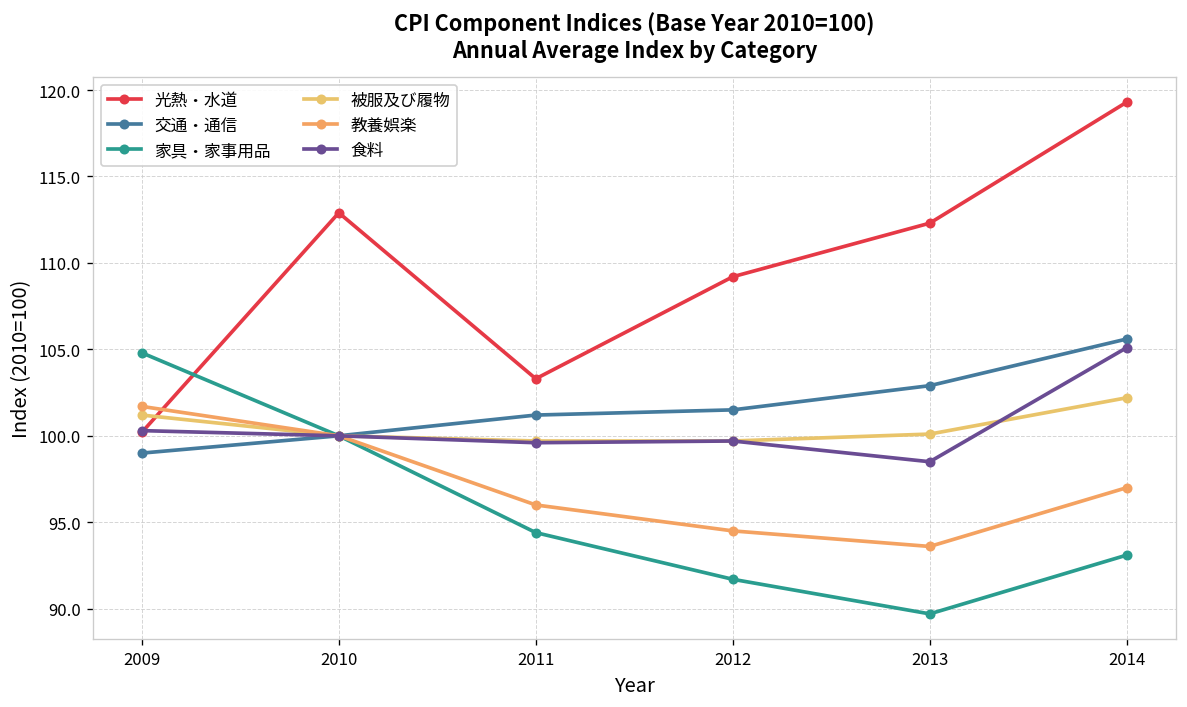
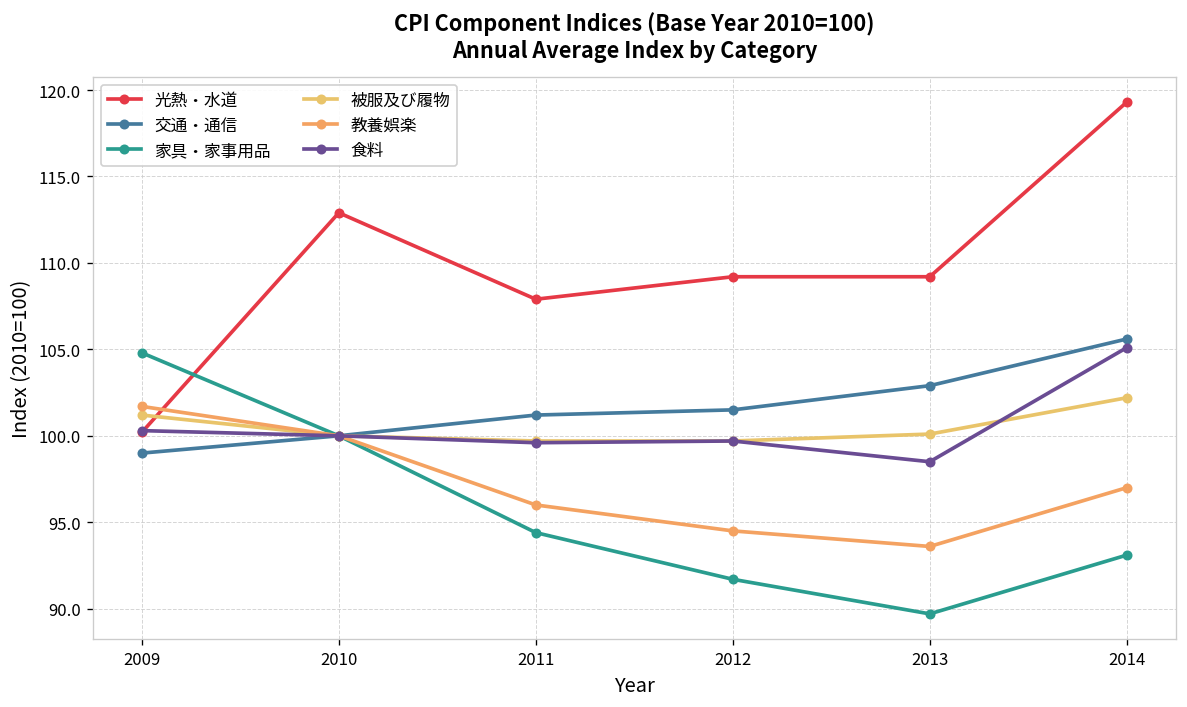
  {
    "光熱・水道": {
      "2010": 112.9,
-     "2011": 103.3,
+     "2011": 107.9,
      "2012": 109.2,
-     "2013": 112.3,
+     "2013": 109.2,
      "2014": 119.3
    },
    "食料": {
      "2013": 98.5,
      "2014": 105.1
    }
  }
